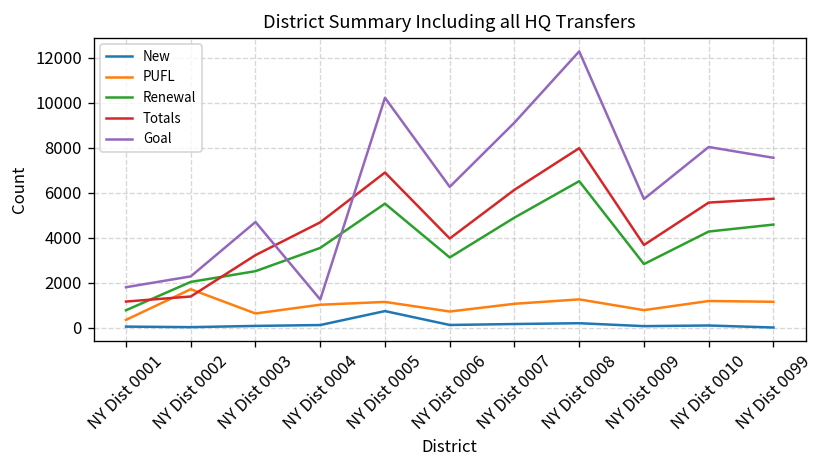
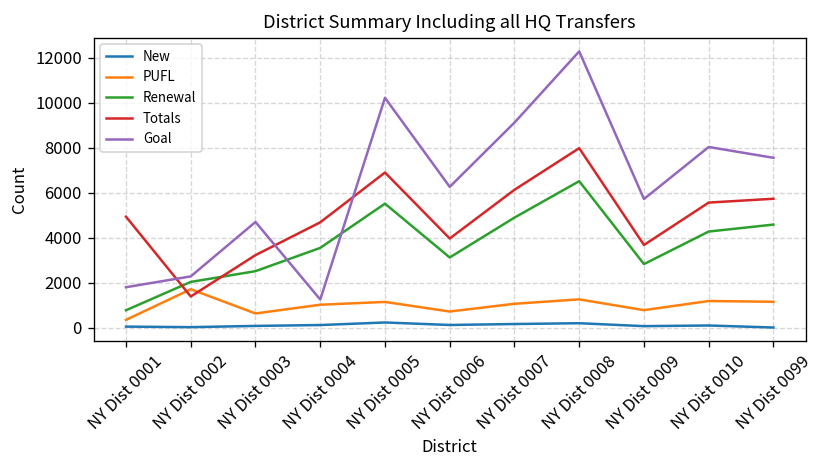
  {
    "New": {
      "NY Dist 0001": 0,
      "NY Dist 0002": 0,
      "NY Dist 0003": 100,
      "NY Dist 0004": 100,
-     "NY Dist 0005": 700,
+     "NY Dist 0005": 200,
      "NY Dist 0006": 100,
      "NY Dist 0007": 200,
      "NY Dist 0008": 200,
      "NY Dist 0009": 100,
      "NY Dist 0010": 100,
      "NY Dist 0099": 0
    },
    "PUFL": {
      "NY Dist 0001": 300,
      "NY Dist 0002": 1700,
      "NY Dist 0003": 600,
      "NY Dist 0004": 1000,
      "NY Dist 0005": 1100,
      "NY Dist 0006": 700,
      "NY Dist 0007": 1100,
      "NY Dist 0008": 1300,
      "NY Dist 0009": 800,
      "NY Dist 0010": 1200,
      "NY Dist 0099": 1100
    },
    "Renewal": {
      "NY Dist 0001": 800,
      "NY Dist 0002": 2000,
      "NY Dist 0003": 2500,
      "NY Dist 0004": 3500,
      "NY Dist 0005": 5500,
      "NY Dist 0006": 3100,
      "NY Dist 0007": 4900,
      "NY Dist 0008": 6500,
      "NY Dist 0009": 2800,
      "NY Dist 0010": 4300,
      "NY Dist 0099": 4600
    },
    "Totals": {
-     "NY Dist 0001": 1200,
+     "NY Dist 0001": 4900,
      "NY Dist 0002": 1400,
      "NY Dist 0003": 3200,
      "NY Dist 0004": 4700,
      "NY Dist 0005": 6900,
      "NY Dist 0006": 4000,
      "NY Dist 0007": 6100,
      "NY Dist 0008": 8000,
      "NY Dist 0009": 3700,
      "NY Dist 0010": 5600,
      "NY Dist 0099": 5700
    },
    "Goal": {
      "NY Dist 0001": 1800,
      "NY Dist 0002": 2300,
      "NY Dist 0003": 4700,
      "NY Dist 0004": 1200,
      "NY Dist 0005": 10200,
      "NY Dist 0006": 6300,
      "NY Dist 0007": 9100,
      "NY Dist 0008": 12300,
      "NY Dist 0009": 5700,
      "NY Dist 0010": 8000,
      "NY Dist 0099": 7600
    }
  }
